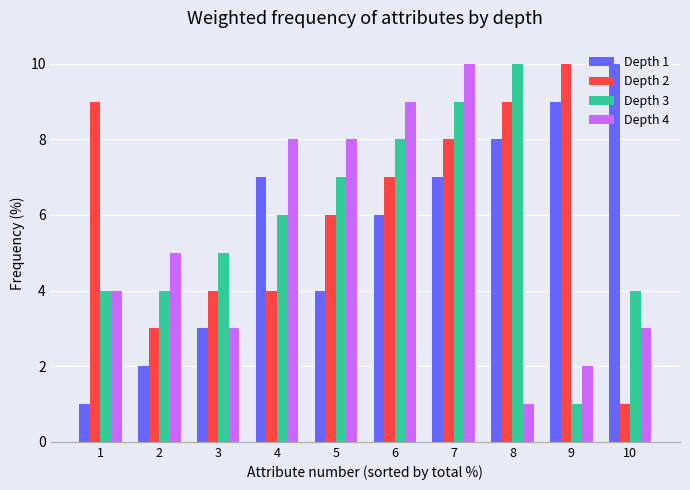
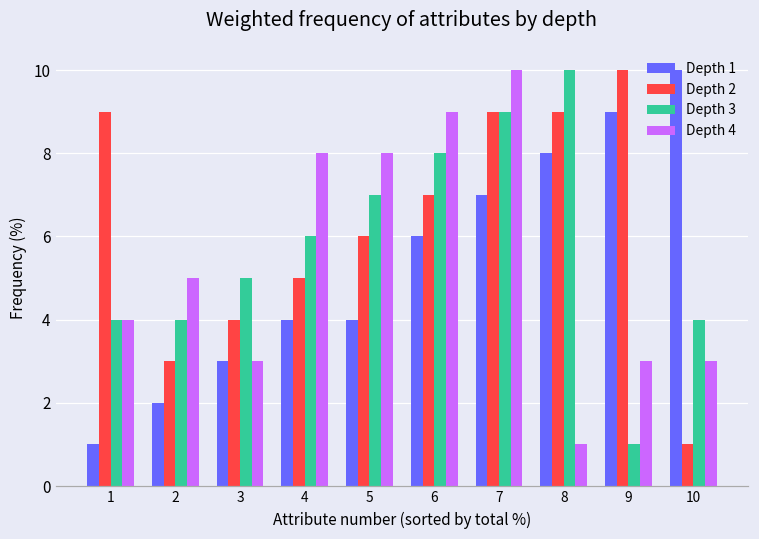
  {
    "Depth 1": {
      "1": 1,
      "2": 2,
      "3": 3,
-     "4": 7,
+     "4": 4,
      "5": 4,
      "6": 6,
      "7": 7,
      "8": 8,
      "9": 9,
      "10": 10
    },
    "Depth 2": {
      "1": 9,
      "2": 3,
      "3": 4,
-     "4": 4,
+     "4": 5,
      "5": 6,
      "6": 7,
-     "7": 8,
+     "7": 9,
      "8": 9,
      "9": 10,
      "10": 1
    },
    "Depth 3": {
      "1": 4,
      "2": 4,
      "3": 5,
      "4": 6,
      "5": 7,
      "6": 8,
      "7": 9,
      "8": 10,
      "9": 1,
      "10": 4
    },
    "Depth 4": {
      "1": 4,
      "2": 5,
      "3": 3,
      "4": 8,
      "5": 8,
      "6": 9,
      "7": 10,
      "8": 1,
-     "9": 2,
+     "9": 3,
      "10": 3
    }
  }
